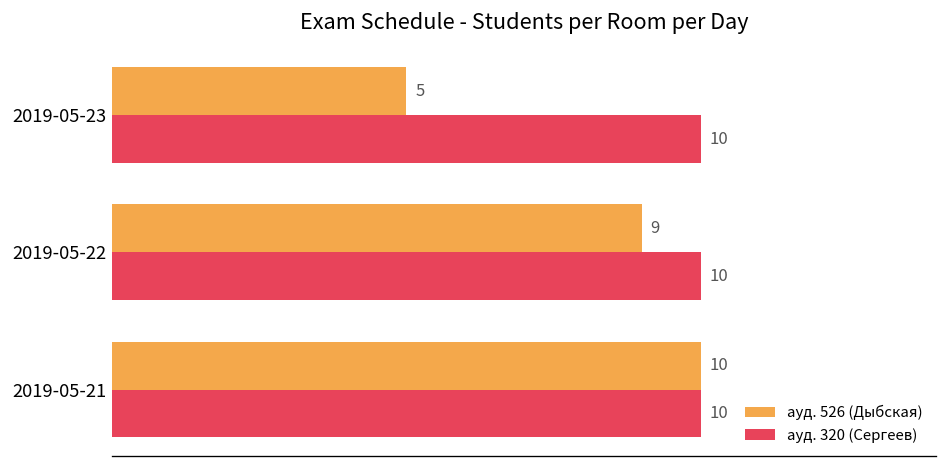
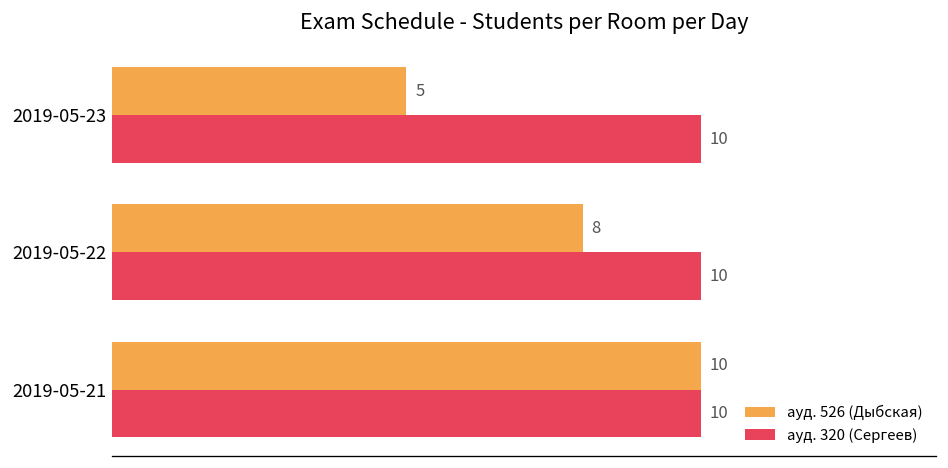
  {
    "ауд. 526 (Дыбская)": {
      "2019-05-23": 5,
-     "2019-05-22": 9,
+     "2019-05-22": 8,
      "2019-05-21": 10
    },
    "ауд. 320 (Сергеев)": {
      "2019-05-23": 10,
      "2019-05-22": 10,
      "2019-05-21": 10
    }
  }
